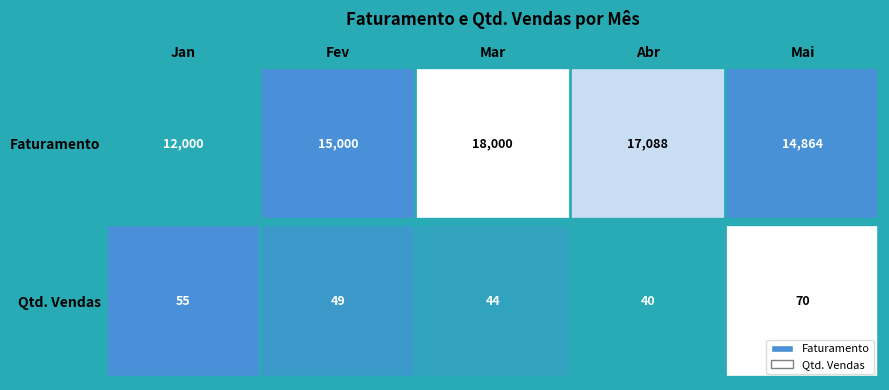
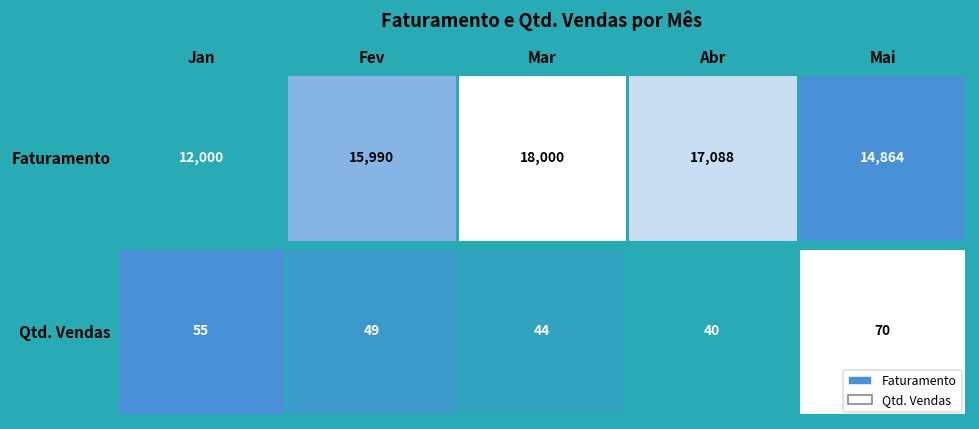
  {
    "Faturamento": {
      "Jan": "12,000",
-     "Fev": "15,000",
+     "Fev": "15,990",
      "Mar": "18,000",
      "Abr": "17,088",
      "Mai": "14,864"
    },
    "Qtd. Vendas": {
      "Jan": "55",
      "Fev": "49",
      "Mar": "44",
      "Abr": "40",
      "Mai": "70"
    }
  }
